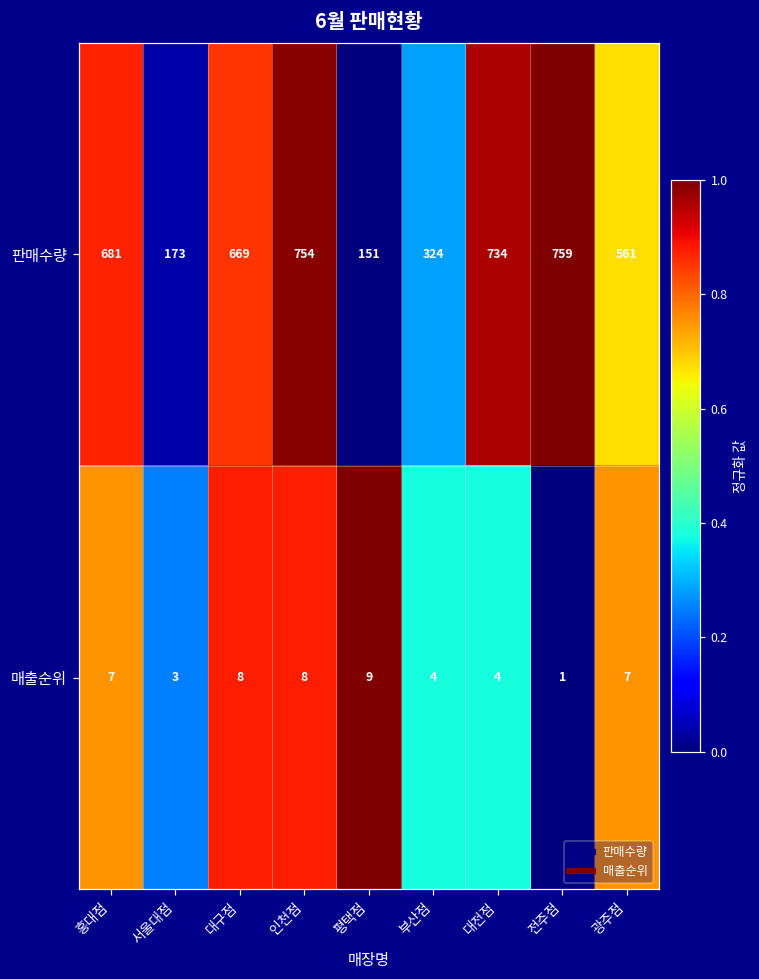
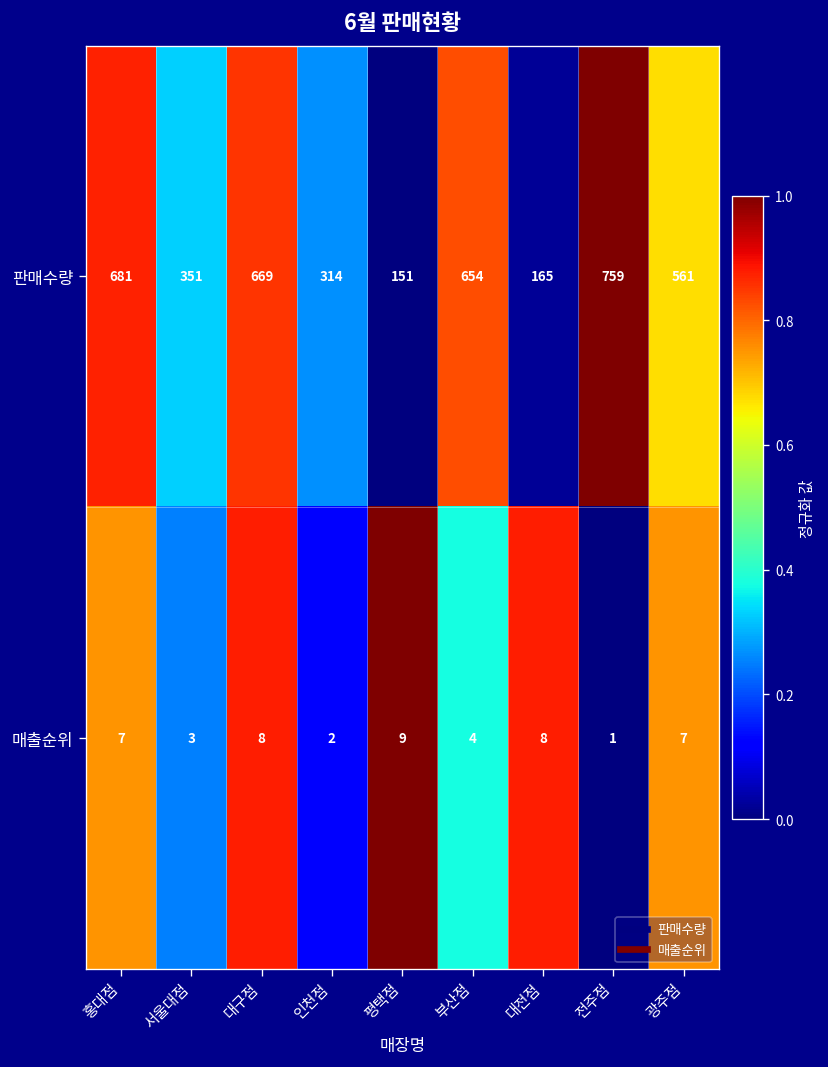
  {
    "판매수량": {
      "홍대점": 681,
-     "서울대점": 173,
+     "서울대점": 351,
      "대구점": 669,
-     "인천점": 754,
+     "인천점": 314,
      "평택점": 151,
-     "부산점": 324,
-     "대전점": 734,
+     "부산점": 654,
+     "대전점": 165,
      "전주점": 759,
      "광주점": 561
    },
    "매출순위": {
      "홍대점": 7,
      "서울대점": 3,
      "대구점": 8,
-     "인천점": 8,
+     "인천점": 2,
      "평택점": 9,
      "부산점": 4,
-     "대전점": 4,
+     "대전점": 8,
      "전주점": 1,
      "광주점": 7
    }
  }
